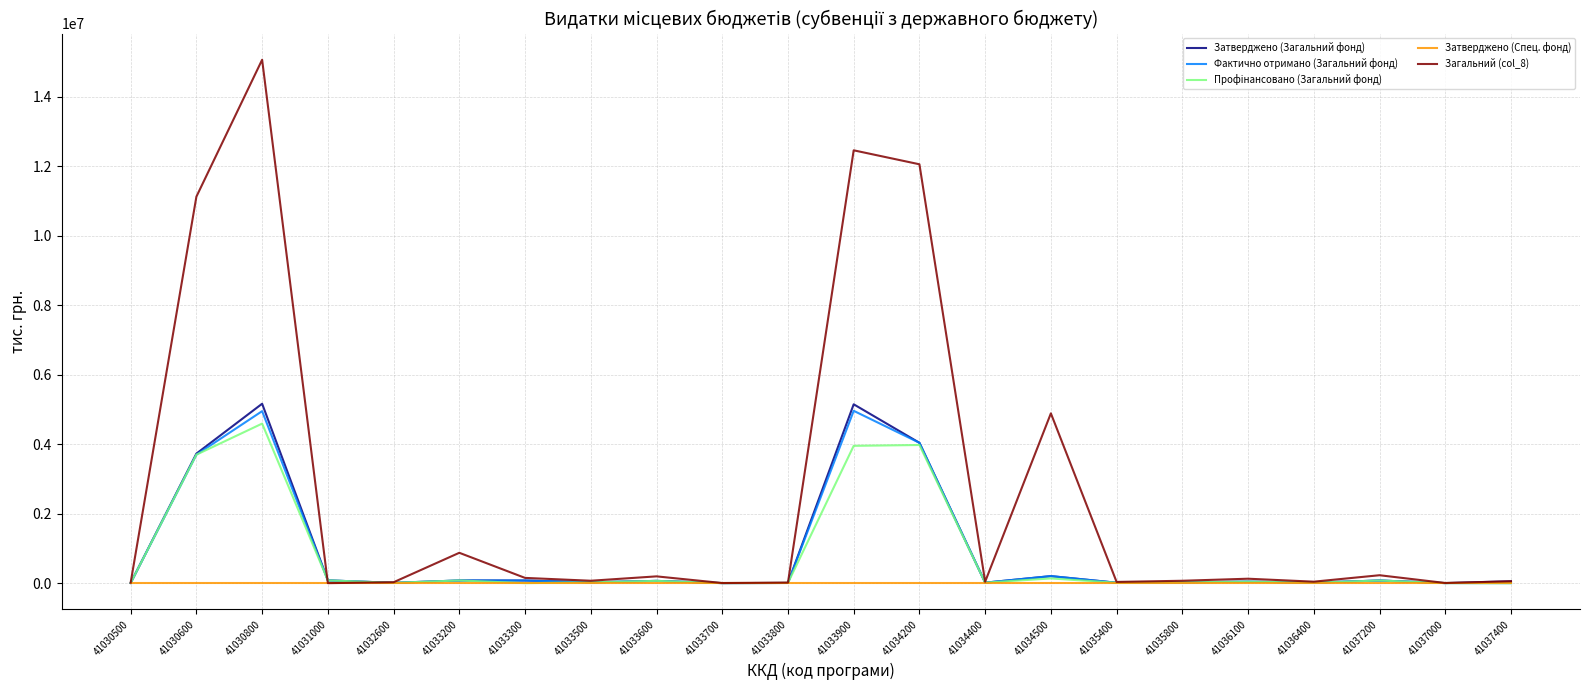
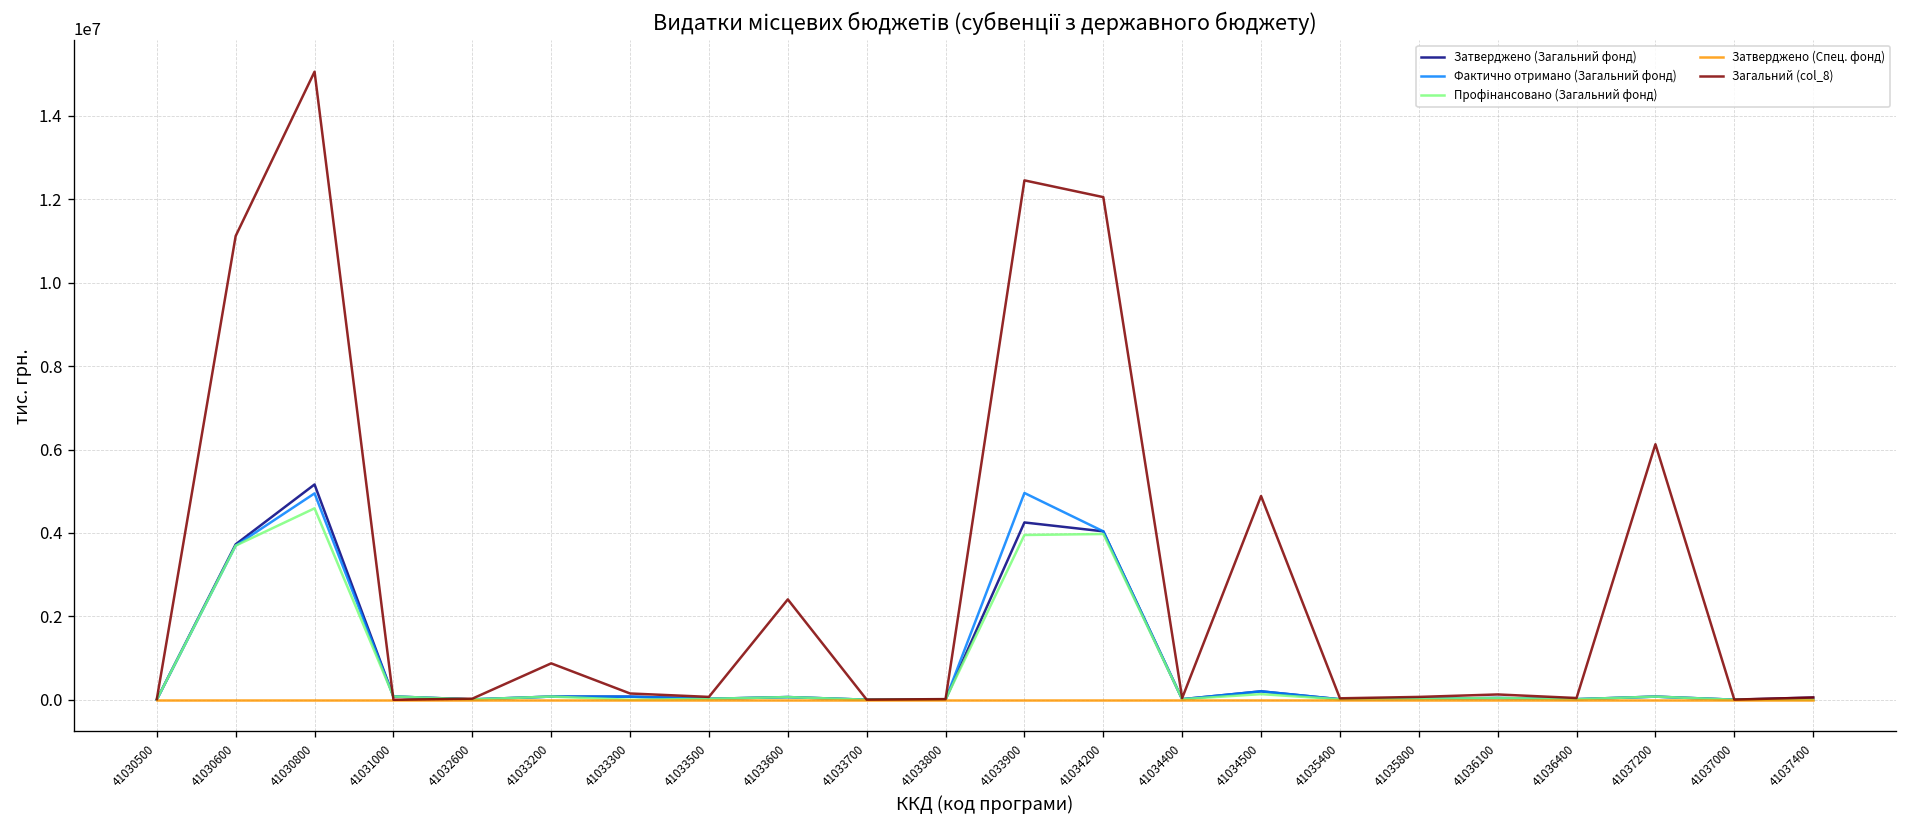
  {
    "Затверджено (Загальний фонд)": {
      "41030800": 5200000,
-     "41033900": 5100000
+     "41033900": 4300000
    },
    "Фактично отримано (Загальний фонд)": {
      "41030800": 4900000,
      "41033900": 5000000
    },
    "Профінансовано (Загальний фонд)": {
      "41030800": 4600000,
      "41033900": 4000000
    },
    "Затверджено (Спец. фонд)": {
      "41030600": 0,
      "41030800": 0,
      "41033200": 0,
      "41033900": 0,
      "41034200": 0,
      "41034500": 0,
      "41037200": 0
    },
    "Загальний (col_8)": {
      "41030600": 11100000,
      "41030800": 15100000,
      "41033200": 900000,
      "41033300": 200000,
-     "41033600": 200000,
+     "41033600": 2400000,
      "41033900": 12500000,
      "41034200": 12100000,
      "41034500": 4900000,
      "41036100": 100000,
-     "41037200": 200000
+     "41037200": 6100000
    }
  }
